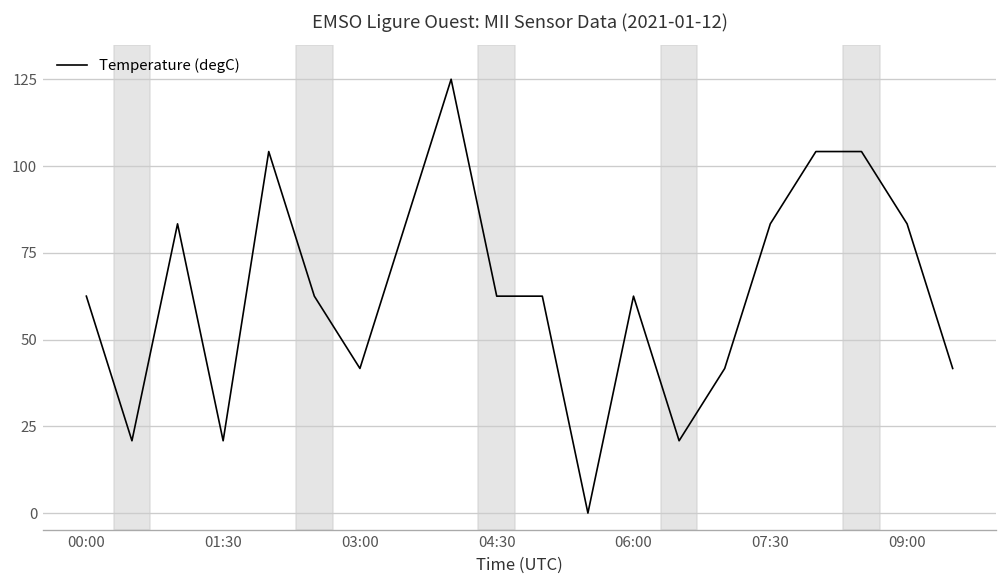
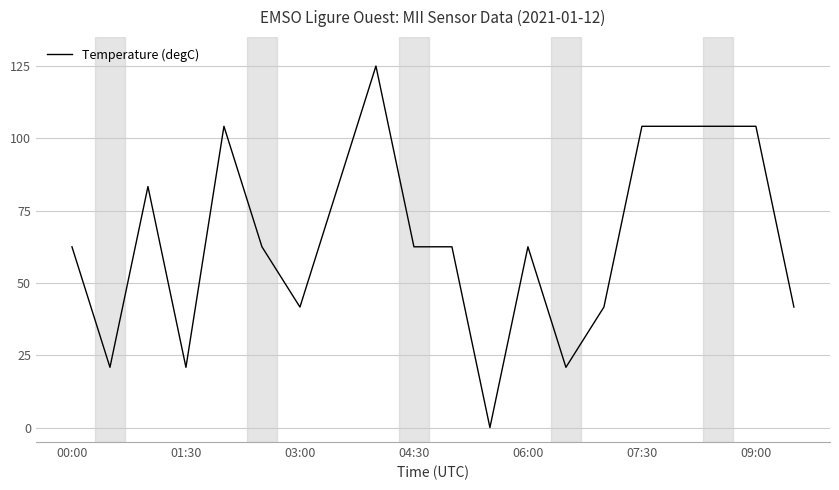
  {
    "00:00": 63,
    "01:30": 21,
    "03:00": 42,
    "04:30": 63,
    "06:00": 63,
-   "07:30": 83,
-   "09:00": 83
+   "07:30": 104,
+   "09:00": 104
  }
